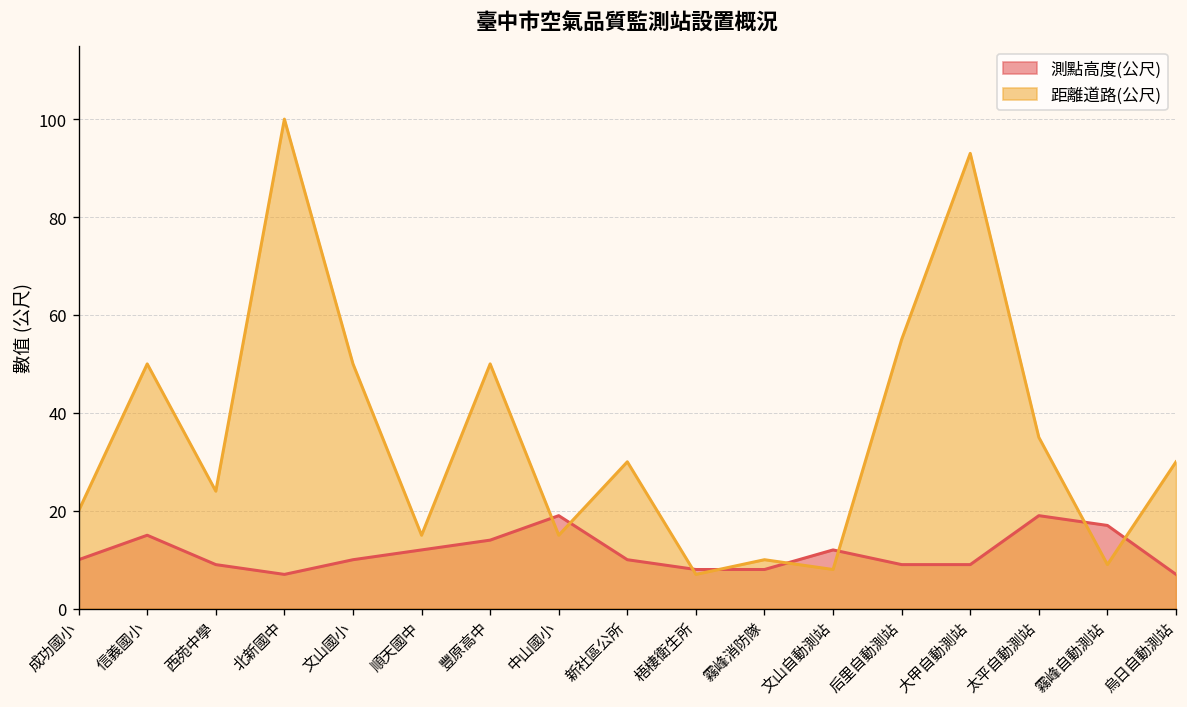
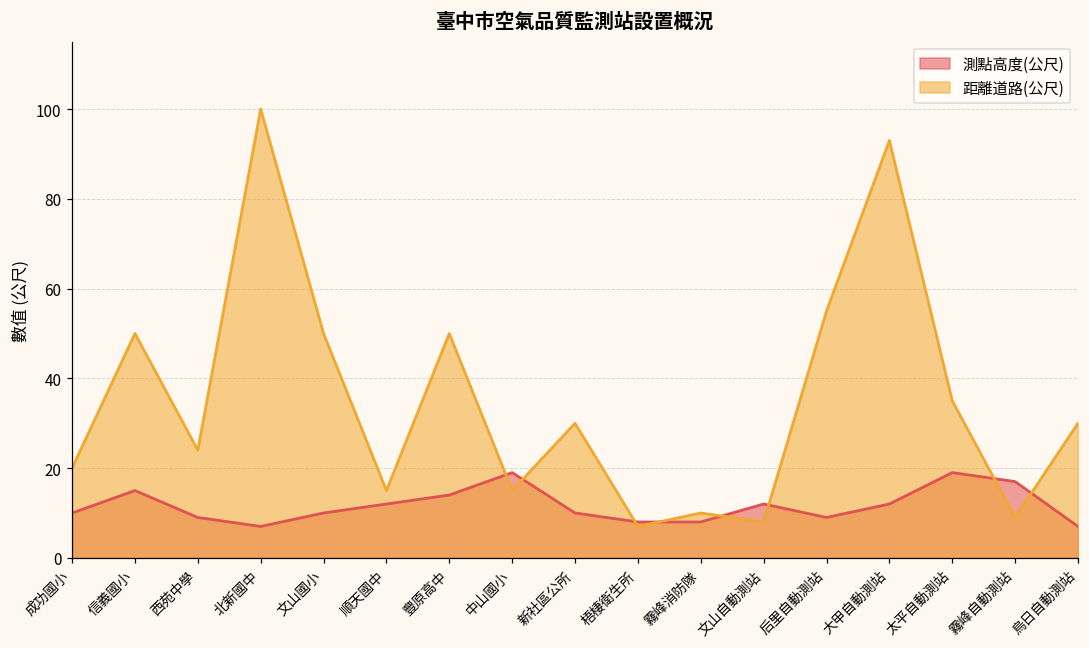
  {
    "測點高度(公尺)": {
      "成功國小": 10,
      "信義國小": 15,
      "西苑中學": 9,
      "北新國中": 7,
      "文山國小": 10,
      "順天國中": 12,
      "豐原高中": 14,
      "中山國小": 19,
      "新社區公所": 10,
      "梧棲衛生所": 8,
      "霧峰消防隊": 8,
      "文山自動測站": 12,
      "后里自動測站": 9,
-     "大甲自動測站": 9,
+     "大甲自動測站": 12,
      "太平自動測站": 19,
      "霧峰自動測站": 17,
      "烏日自動測站": 7
    },
    "距離道路(公尺)": {
      "成功國小": 20,
      "信義國小": 50,
      "西苑中學": 24,
      "北新國中": 100,
      "文山國小": 50,
      "順天國中": 15,
      "豐原高中": 50,
      "中山國小": 15,
      "新社區公所": 30,
      "梧棲衛生所": 7,
      "霧峰消防隊": 10,
      "文山自動測站": 8,
      "后里自動測站": 55,
      "大甲自動測站": 93,
      "太平自動測站": 35,
      "霧峰自動測站": 9,
      "烏日自動測站": 30
    }
  }
